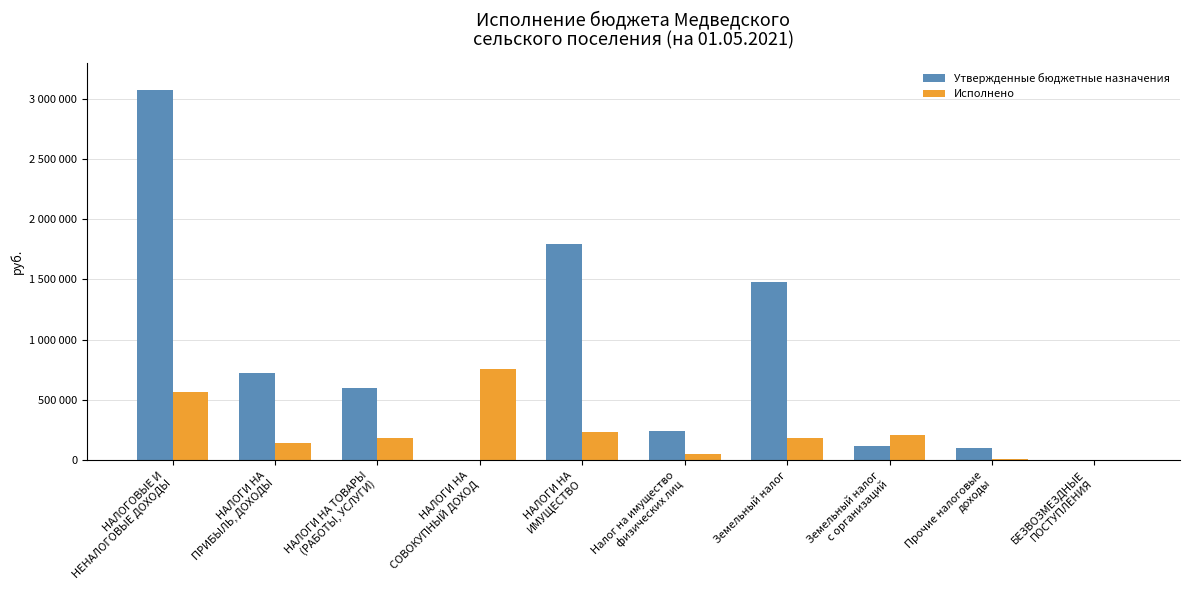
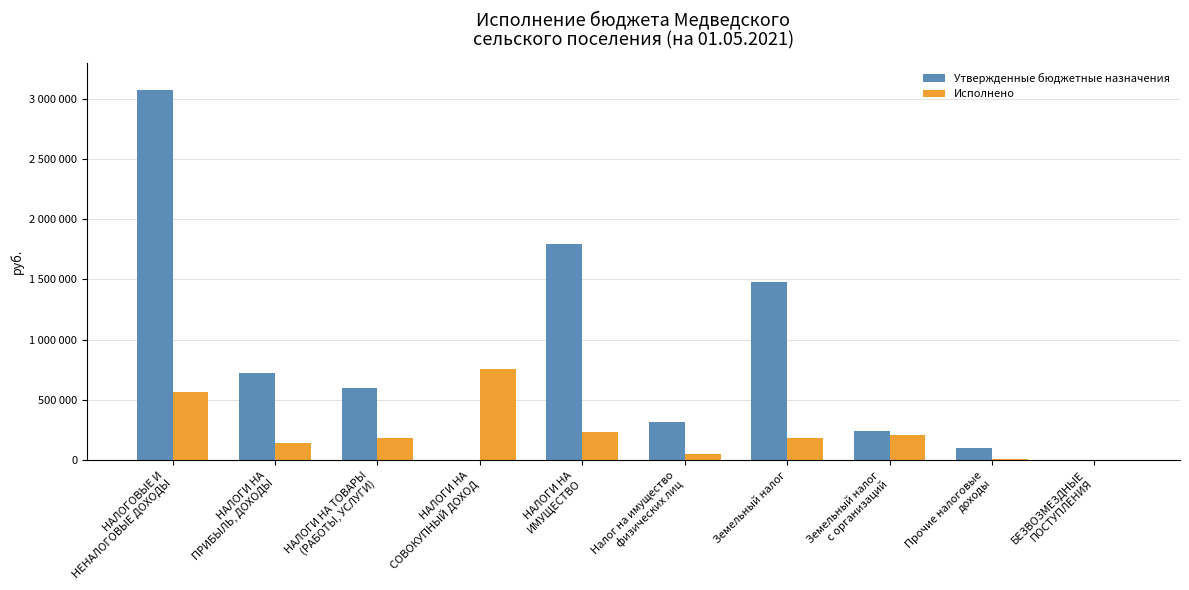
  {
    "Утвержденные бюджетные назначения": {
      "НАЛОГОВЫЕ И НЕНАЛОГОВЫЕ ДОХОДЫ": 3070000,
      "НАЛОГИ НА ПРИБЫЛЬ, ДОХОДЫ": 730000,
      "НАЛОГИ НА ТОВАРЫ (РАБОТЫ, УСЛУГИ)": 600000,
      "НАЛОГИ НА ИМУЩЕСТВО": 1790000,
-     "Налог на имущество физических лиц": 240000,
+     "Налог на имущество физических лиц": 320000,
      "Земельный налог": 1480000,
-     "Земельный налог с организаций": 110000,
+     "Земельный налог с организаций": 240000,
      "Прочие налоговые доходы": 100000,
      "БЕЗВОЗМЕЗДНЫЕ ПОСТУПЛЕНИЯ": 0
    },
    "Исполнено": {
      "НАЛОГОВЫЕ И НЕНАЛОГОВЫЕ ДОХОДЫ": 560000,
      "НАЛОГИ НА ПРИБЫЛЬ, ДОХОДЫ": 140000,
      "НАЛОГИ НА ТОВАРЫ (РАБОТЫ, УСЛУГИ)": 180000,
      "НАЛОГИ НА СОВОКУПНЫЙ ДОХОД": 750000,
      "НАЛОГИ НА ИМУЩЕСТВО": 230000,
      "Налог на имущество физических лиц": 50000,
      "Земельный налог": 180000,
      "Земельный налог с организаций": 210000,
      "БЕЗВОЗМЕЗДНЫЕ ПОСТУПЛЕНИЯ": 0
    }
  }
